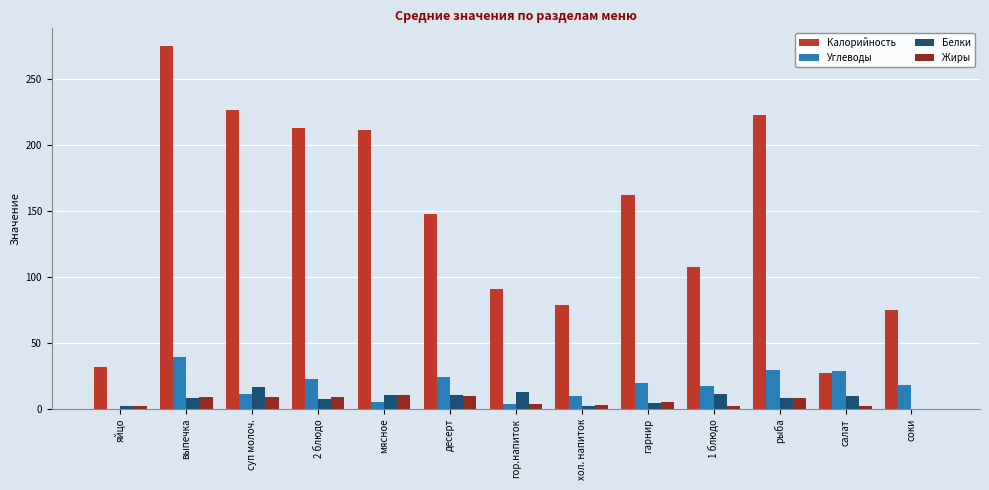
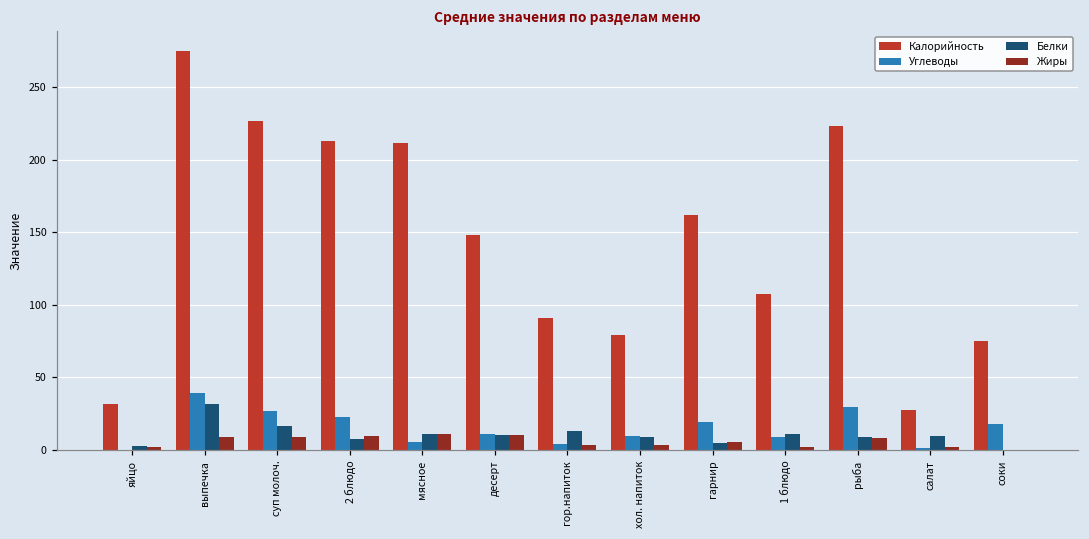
  {
    "Углеводы": {
      "выпечка": 39,
-     "суп молоч.": 11,
+     "суп молоч.": 27,
      "2 блюдо": 23,
      "мясное": 5,
-     "десерт": 24,
+     "десерт": 11,
      "гор.напиток": 4,
      "хол. напиток": 10,
      "гарнир": 19,
-     "1 блюдо": 17,
+     "1 блюдо": 9,
      "рыба": 29,
-     "салат": 29,
+     "салат": 1,
      "соки": 18
    },
    "Белки": {
      "яйцо": 3,
-     "выпечка": 8,
+     "выпечка": 32,
      "суп молоч.": 16,
      "2 блюдо": 7,
      "мясное": 11,
      "десерт": 10,
      "гор.напиток": 13,
-     "хол. напиток": 2,
+     "хол. напиток": 9,
      "гарнир": 4,
      "1 блюдо": 11,
      "рыба": 9,
      "салат": 10
    }
  }
